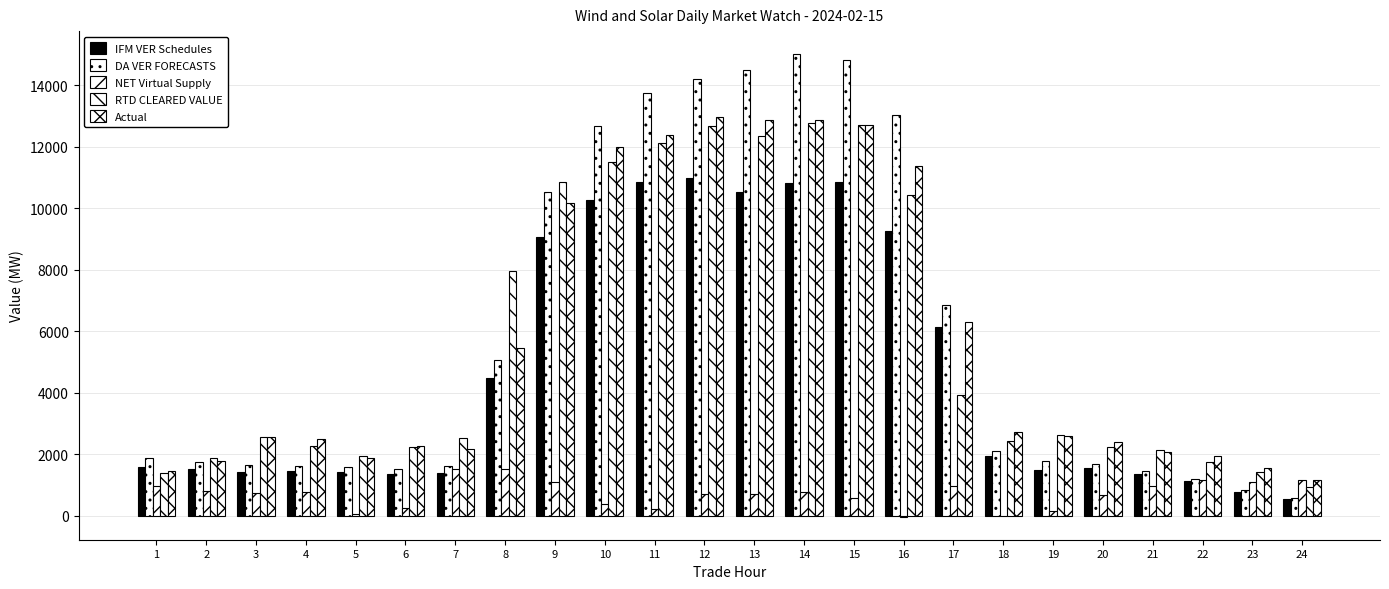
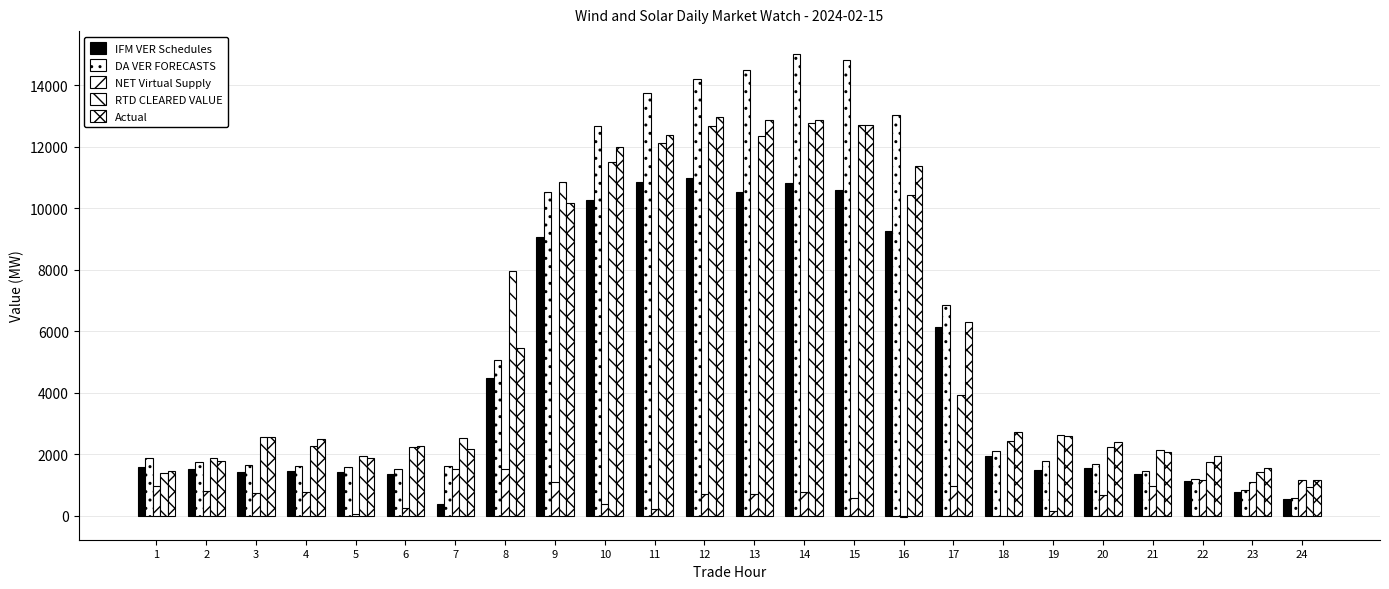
  {
    "IFM VER Schedules": {
      "1": 1600,
      "2": 1500,
      "3": 1400,
      "4": 1400,
      "5": 1400,
      "6": 1400,
-     "7": 1400,
+     "7": 400,
      "8": 4500,
      "9": 9100,
      "10": 10300,
      "11": 10800,
      "12": 11000,
      "13": 10500,
      "14": 10800,
-     "15": 10800,
+     "15": 10600,
      "16": 9300,
      "17": 6100,
      "18": 1900,
      "19": 1500,
      "20": 1500,
      "21": 1300,
      "22": 1100,
      "23": 800,
      "24": 500
    }
  }
